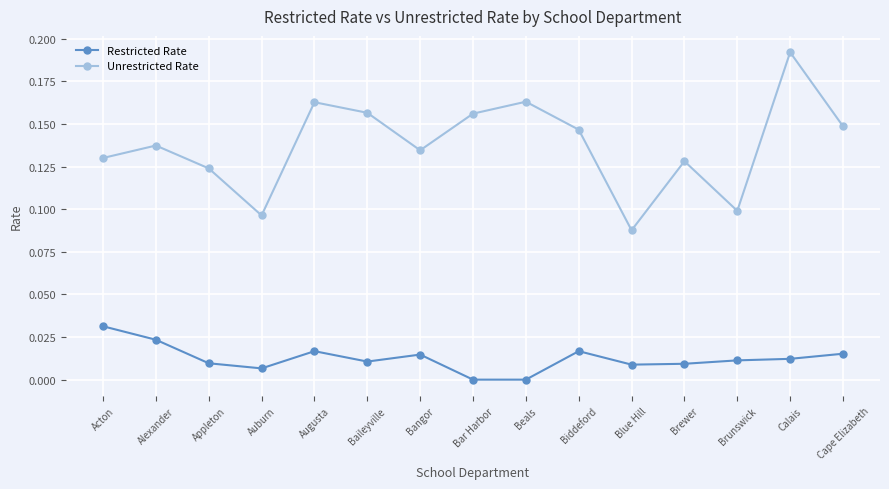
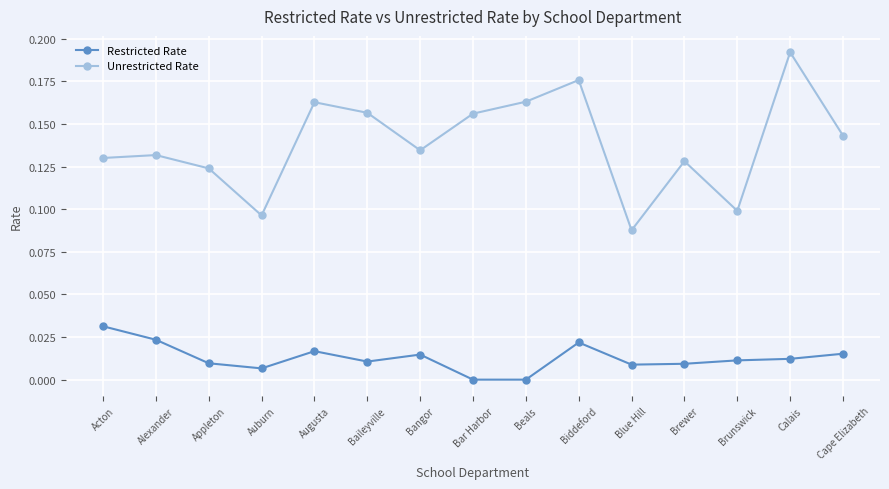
  {
    "Restricted Rate": {
      "Acton": 0.031,
      "Alexander": 0.023,
      "Appleton": 0.010,
      "Auburn": 0.007,
      "Augusta": 0.017,
      "Baileyville": 0.011,
      "Bangor": 0.015,
      "Bar Harbor": 0.000,
      "Beals": 0.000,
-     "Biddeford": 0.017,
+     "Biddeford": 0.022,
      "Blue Hill": 0.009,
      "Brewer": 0.009,
      "Brunswick": 0.011,
      "Calais": 0.012,
      "Cape Elizabeth": 0.015
    },
    "Unrestricted Rate": {
      "Acton": 0.130,
-     "Alexander": 0.137,
+     "Alexander": 0.132,
      "Appleton": 0.124,
      "Auburn": 0.096,
      "Augusta": 0.163,
      "Baileyville": 0.157,
      "Bangor": 0.135,
      "Bar Harbor": 0.156,
      "Beals": 0.163,
-     "Biddeford": 0.147,
+     "Biddeford": 0.176,
      "Blue Hill": 0.088,
      "Brewer": 0.128,
      "Brunswick": 0.099,
      "Calais": 0.192,
-     "Cape Elizabeth": 0.149
+     "Cape Elizabeth": 0.143
    }
  }
